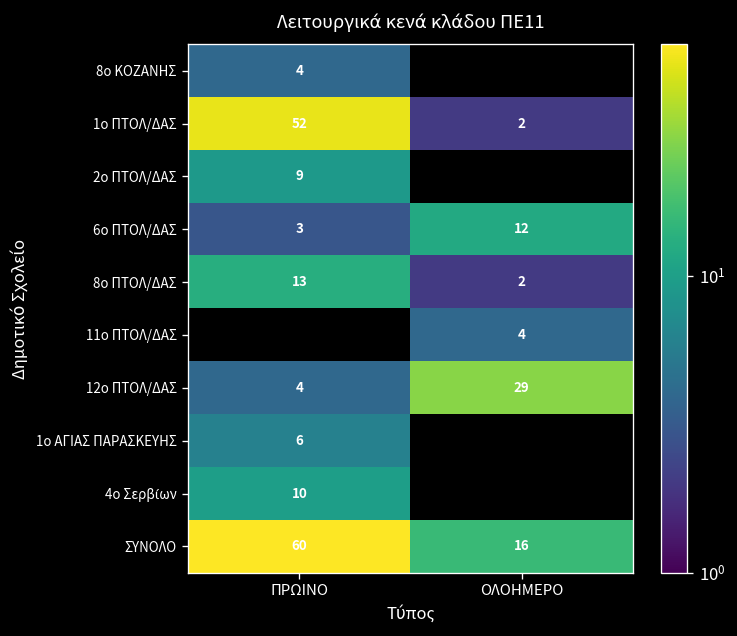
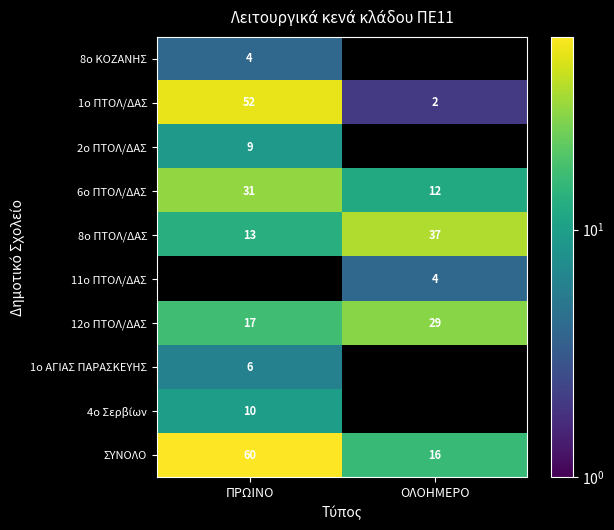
  {
    "8ο ΚΟΖΑΝΗΣ": {
      "ΠΡΩΙΝΟ": 4
    },
    "1ο ΠΤΟΛ/ΔΑΣ": {
      "ΠΡΩΙΝΟ": 52,
      "ΟΛΟΗΜΕΡΟ": 2
    },
    "2ο ΠΤΟΛ/ΔΑΣ": {
      "ΠΡΩΙΝΟ": 9
    },
    "6ο ΠΤΟΛ/ΔΑΣ": {
-     "ΠΡΩΙΝΟ": 3,
+     "ΠΡΩΙΝΟ": 31,
      "ΟΛΟΗΜΕΡΟ": 12
    },
    "8ο ΠΤΟΛ/ΔΑΣ": {
      "ΠΡΩΙΝΟ": 13,
-     "ΟΛΟΗΜΕΡΟ": 2
+     "ΟΛΟΗΜΕΡΟ": 37
    },
    "11ο ΠΤΟΛ/ΔΑΣ": {
      "ΟΛΟΗΜΕΡΟ": 4
    },
    "12ο ΠΤΟΛ/ΔΑΣ": {
-     "ΠΡΩΙΝΟ": 4,
+     "ΠΡΩΙΝΟ": 17,
      "ΟΛΟΗΜΕΡΟ": 29
    },
    "1ο ΑΓΙΑΣ ΠΑΡΑΣΚΕΥΗΣ": {
      "ΠΡΩΙΝΟ": 6
    },
    "4ο Σερβίων": {
      "ΠΡΩΙΝΟ": 10
    },
    "ΣΥΝΟΛΟ": {
      "ΠΡΩΙΝΟ": 60,
      "ΟΛΟΗΜΕΡΟ": 16
    }
  }
